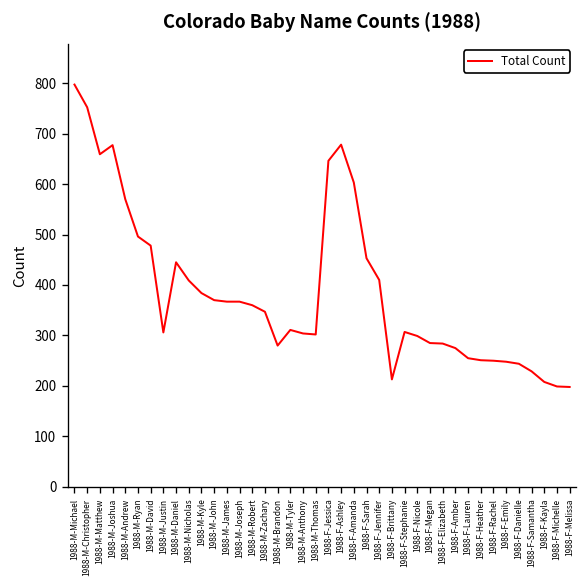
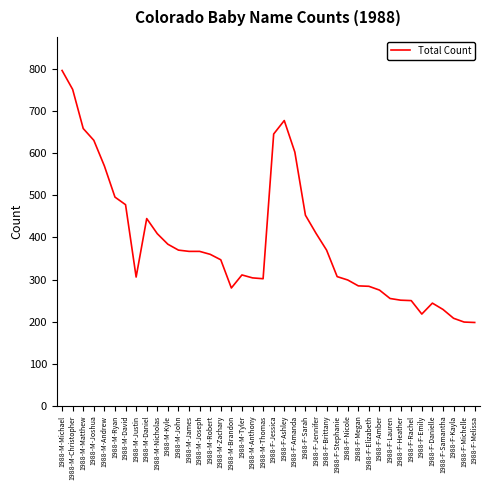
  {
    "1988-M-Michael": 800,
    "1988-M-Christopher": 750,
    "1988-M-Matthew": 660,
-   "1988-M-Joshua": 680,
+   "1988-M-Joshua": 630,
    "1988-M-Andrew": 570,
    "1988-M-Ryan": 500,
    "1988-M-David": 480,
    "1988-M-Justin": 310,
    "1988-M-Daniel": 450,
    "1988-M-Nicholas": 410,
    "1988-M-Kyle": 380,
    "1988-M-John": 370,
    "1988-M-James": 370,
    "1988-M-Joseph": 370,
    "1988-M-Robert": 360,
    "1988-M-Zachary": 350,
    "1988-M-Brandon": 280,
    "1988-M-Tyler": 310,
    "1988-M-Anthony": 300,
    "1988-M-Thomas": 300,
    "1988-F-Jessica": 650,
    "1988-F-Ashley": 680,
    "1988-F-Amanda": 600,
    "1988-F-Sarah": 450,
    "1988-F-Jennifer": 410,
-   "1988-F-Brittany": 210,
+   "1988-F-Brittany": 370,
    "1988-F-Stephanie": 310,
    "1988-F-Nicole": 300,
    "1988-F-Megan": 290,
    "1988-F-Elizabeth": 280,
    "1988-F-Amber": 280,
    "1988-F-Lauren": 260,
    "1988-F-Heather": 250,
    "1988-F-Rachel": 250,
-   "1988-F-Emily": 250,
+   "1988-F-Emily": 220,
    "1988-F-Danielle": 240,
    "1988-F-Samantha": 230,
    "1988-F-Kayla": 210,
    "1988-F-Michelle": 200,
    "1988-F-Melissa": 200
  }
